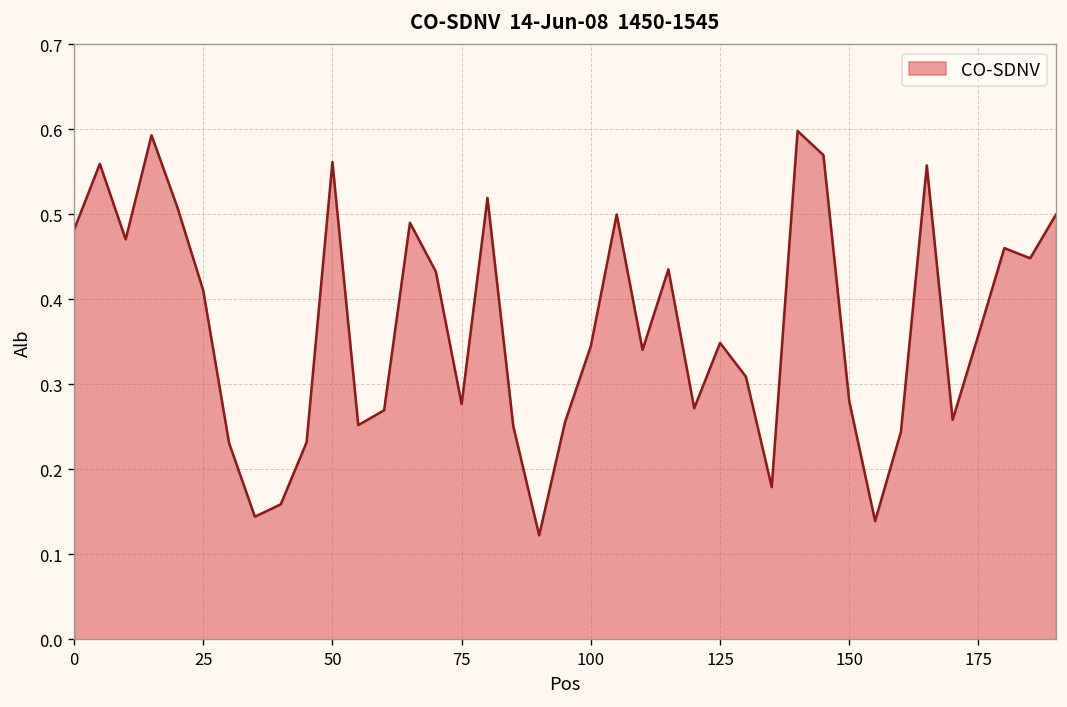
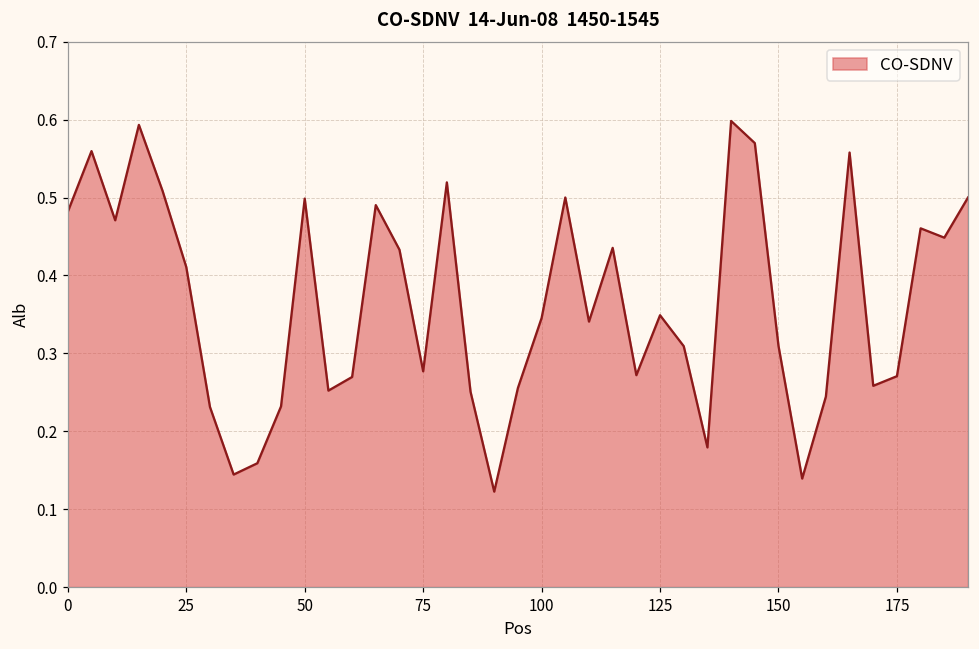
  {
    "0": 0.48,
    "25": 0.41,
-   "50": 0.56,
+   "50": 0.50,
    "75": 0.28,
    "100": 0.35,
    "125": 0.35,
-   "150": 0.28,
-   "175": 0.36
+   "150": 0.31,
+   "175": 0.27
  }
